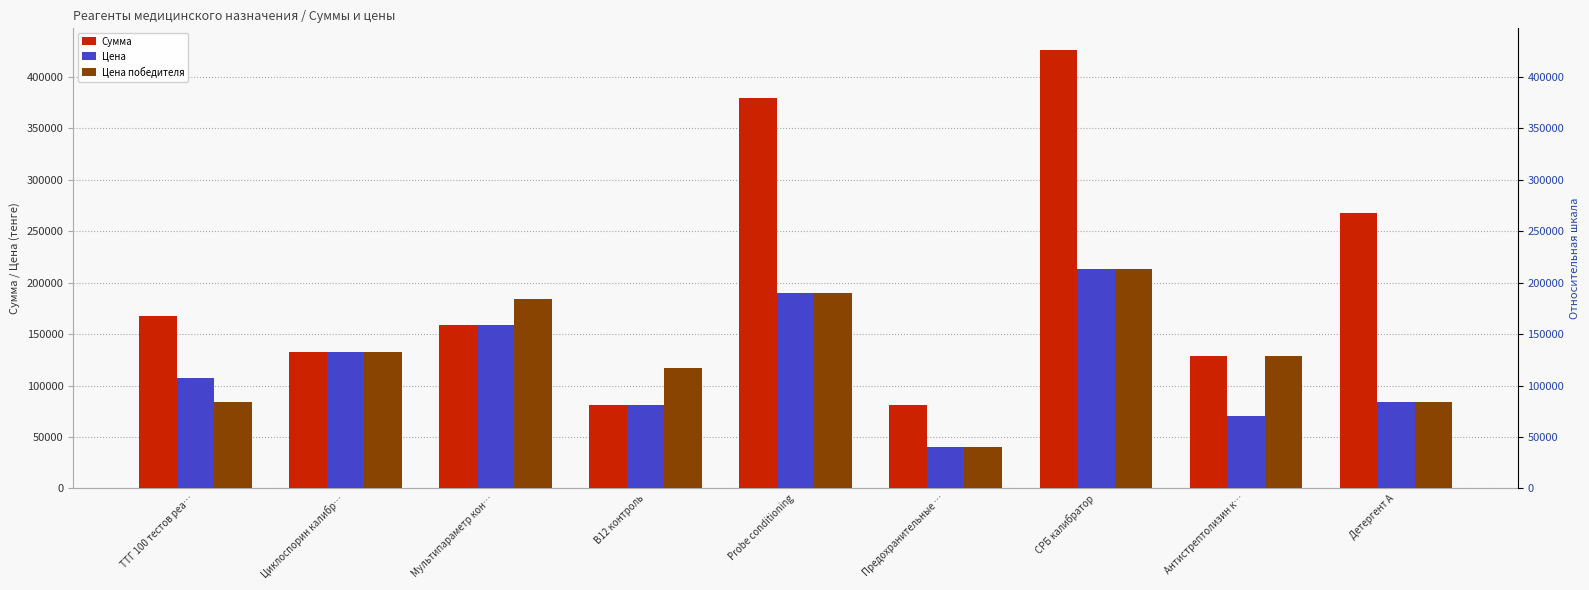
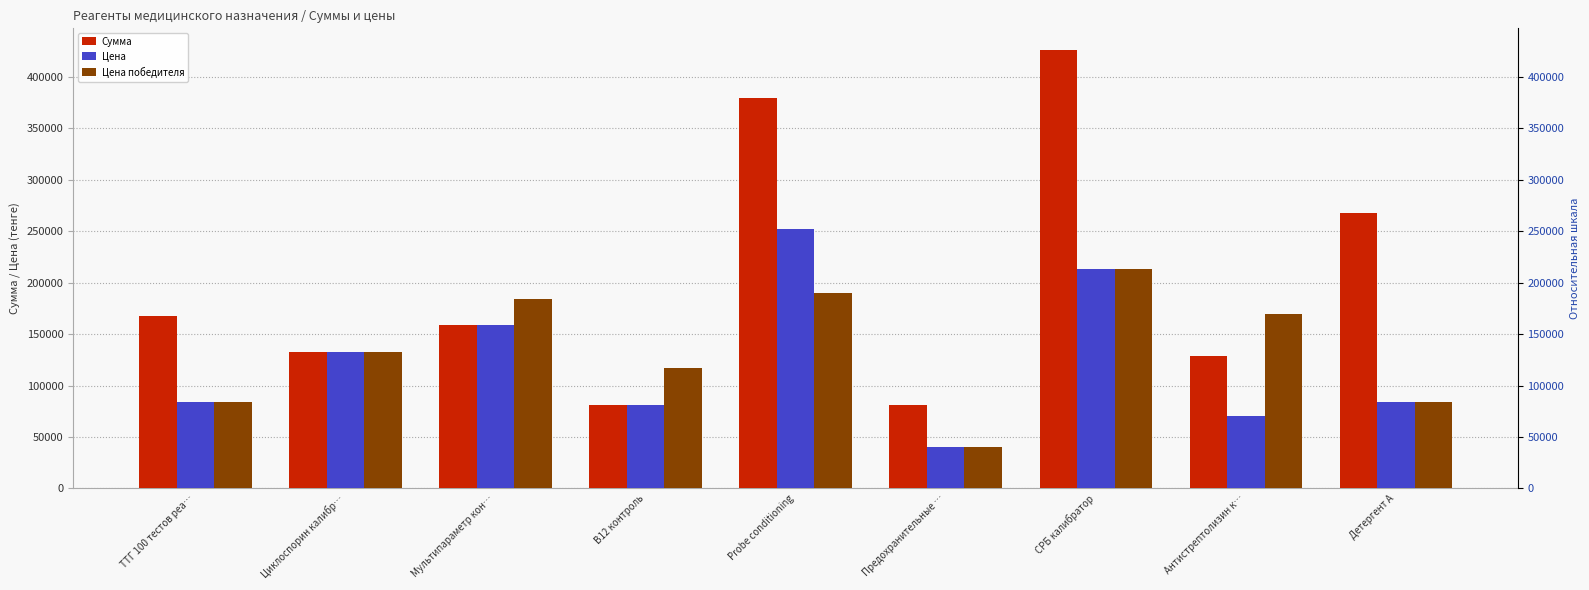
  {
    "Сумма": {
      "ТТГ 100 тестов реа…": 168000,
      "Циклоспорин калибр…": 132000,
      "Мультипараметр кон…": 158000,
      "В12 контроль": 81000,
      "Probe conditioning": 380000,
      "Предохранительные …": 81000,
      "СРБ калибратор": 426000,
      "Антистрептолизин к…": 129000,
      "Детергент А": 268000
    },
    "Цена": {
-     "ТТГ 100 тестов реа…": 107000,
+     "ТТГ 100 тестов реа…": 84000,
      "Циклоспорин калибр…": 132000,
      "Мультипараметр кон…": 158000,
      "В12 контроль": 81000,
-     "Probe conditioning": 190000,
+     "Probe conditioning": 252000,
      "Предохранительные …": 40000,
      "СРБ калибратор": 213000,
      "Антистрептолизин к…": 70000,
      "Детергент А": 84000
    },
    "Цена победителя": {
      "ТТГ 100 тестов реа…": 84000,
      "Циклоспорин калибр…": 132000,
      "Мультипараметр кон…": 184000,
      "В12 контроль": 117000,
      "Probe conditioning": 190000,
      "Предохранительные …": 40000,
      "СРБ калибратор": 213000,
-     "Антистрептолизин к…": 129000,
+     "Антистрептолизин к…": 169000,
      "Детергент А": 84000
    }
  }
